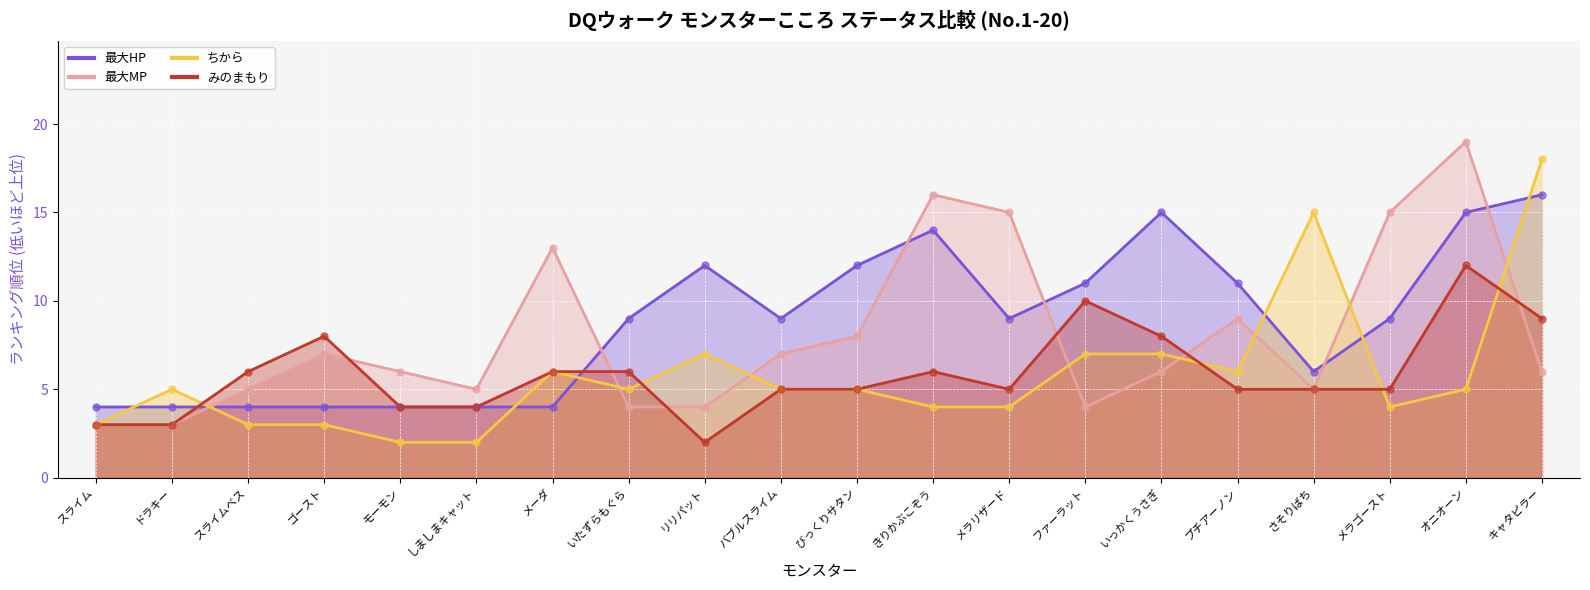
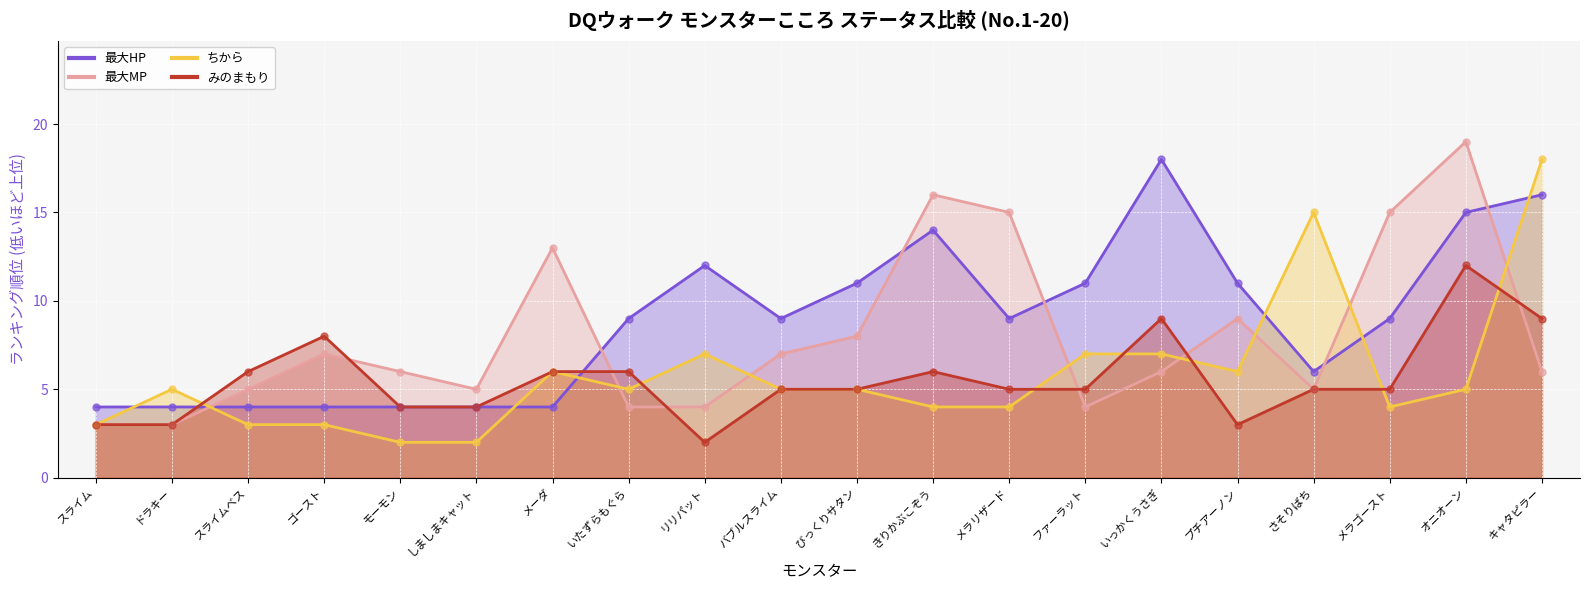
  {
    "最大HP": {
      "スライム": 4,
      "ドラキー": 4,
      "スライムベス": 4,
      "ゴースト": 4,
      "メーダ": 4,
      "いたずらもぐら": 9,
      "リリパット": 12,
      "バブルスライム": 9,
-     "びっくりサタン": 12,
+     "びっくりサタン": 11,
      "きりかぶこぞう": 14,
      "メラリザード": 9,
      "ファーラット": 11,
-     "いっかくうさぎ": 15,
+     "いっかくうさぎ": 18,
      "プチアーノン": 11,
      "さそりばち": 6,
      "メラゴースト": 9,
      "オニオーン": 15,
      "キャタピラー": 16
    },
    "みのまもり": {
      "スライムベス": 6,
      "ゴースト": 8,
      "いたずらもぐら": 6,
      "リリパット": 2,
      "きりかぶこぞう": 6,
      "メラリザード": 5,
-     "ファーラット": 10,
-     "いっかくうさぎ": 8,
-     "プチアーノン": 5,
+     "ファーラット": 5,
+     "いっかくうさぎ": 9,
+     "プチアーノン": 3,
      "メラゴースト": 5,
      "オニオーン": 12,
      "キャタピラー": 9
    }
  }
